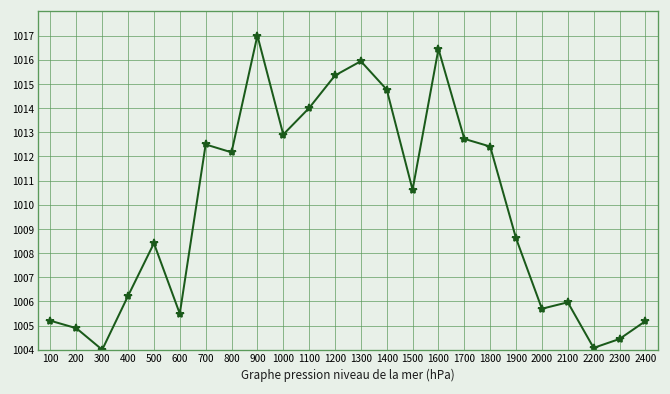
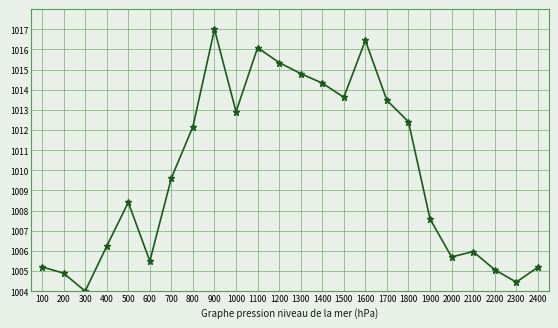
  {
    "100": 1005.2,
    "200": 1004.9,
    "300": 1004.0,
    "400": 1006.2,
    "500": 1008.4,
    "600": 1005.5,
-   "700": 1012.5,
+   "700": 1009.6,
    "800": 1012.2,
    "900": 1017.0,
    "1000": 1012.9,
-   "1100": 1014.0,
+   "1100": 1016.1,
    "1200": 1015.3,
-   "1300": 1015.9,
-   "1400": 1014.8,
-   "1500": 1010.6,
+   "1300": 1014.8,
+   "1400": 1014.3,
+   "1500": 1013.6,
    "1600": 1016.4,
-   "1700": 1012.7,
+   "1700": 1013.5,
    "1800": 1012.4,
-   "1900": 1008.6,
+   "1900": 1007.6,
    "2000": 1005.7,
    "2100": 1006.0,
-   "2200": 1004.1,
+   "2200": 1005.1,
    "2300": 1004.4,
    "2400": 1005.2
  }
